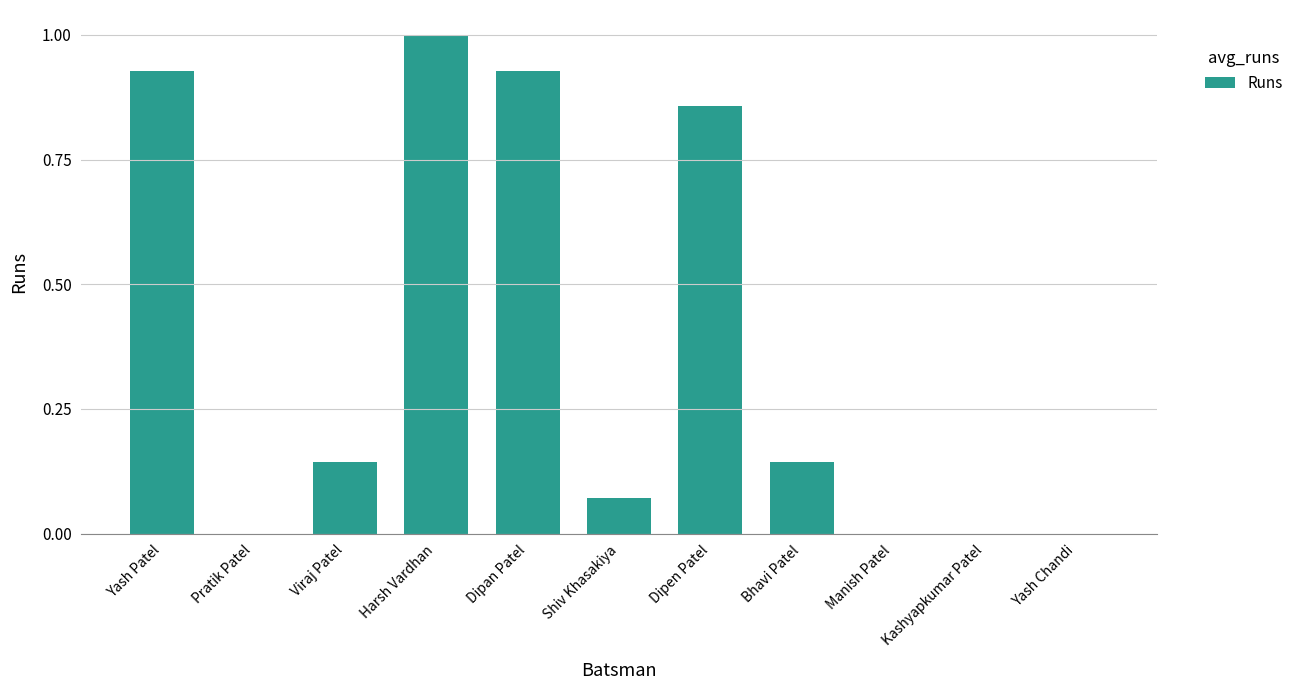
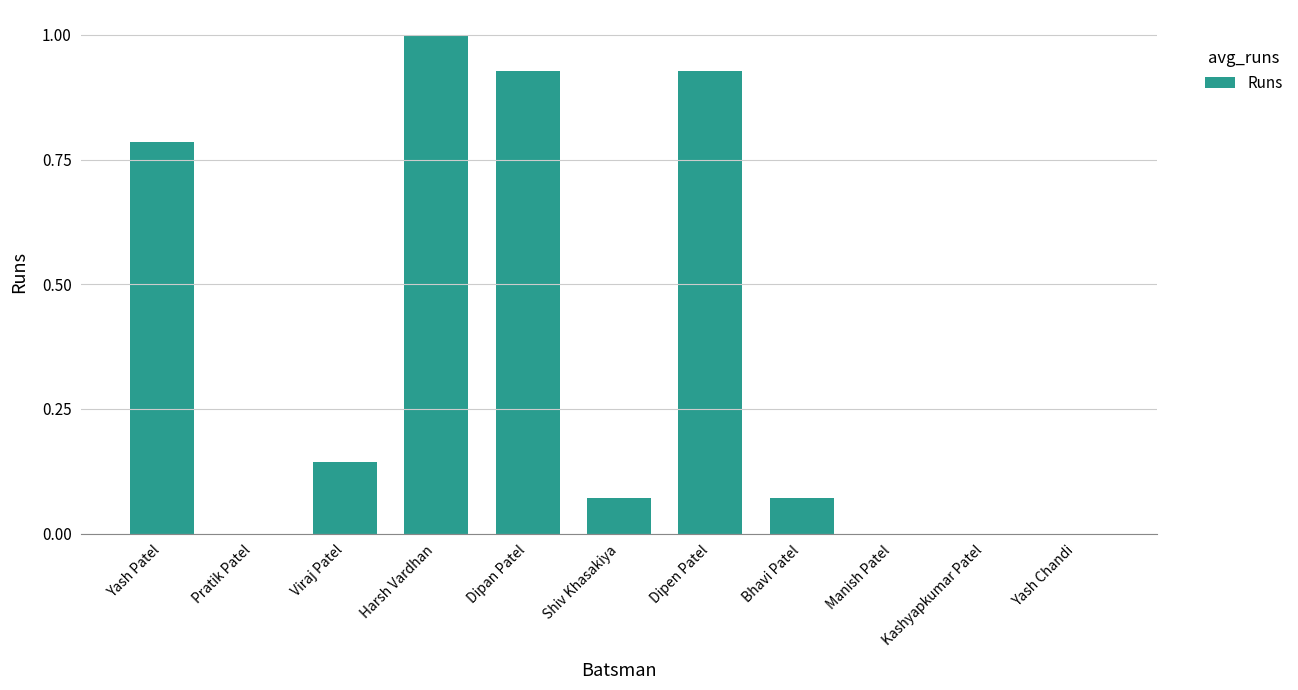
  {
-   "Yash Patel": 0.93,
+   "Yash Patel": 0.79,
    "Pratik Patel": 0.00,
    "Viraj Patel": 0.14,
    "Harsh Vardhan": 1.00,
    "Dipan Patel": 0.93,
    "Shiv Khasakiya": 0.07,
-   "Dipen Patel": 0.86,
-   "Bhavi Patel": 0.14,
+   "Dipen Patel": 0.93,
+   "Bhavi Patel": 0.07,
    "Manish Patel": 0.00,
    "Kashyapkumar Patel": 0.00,
    "Yash Chandi": 0.00
  }
